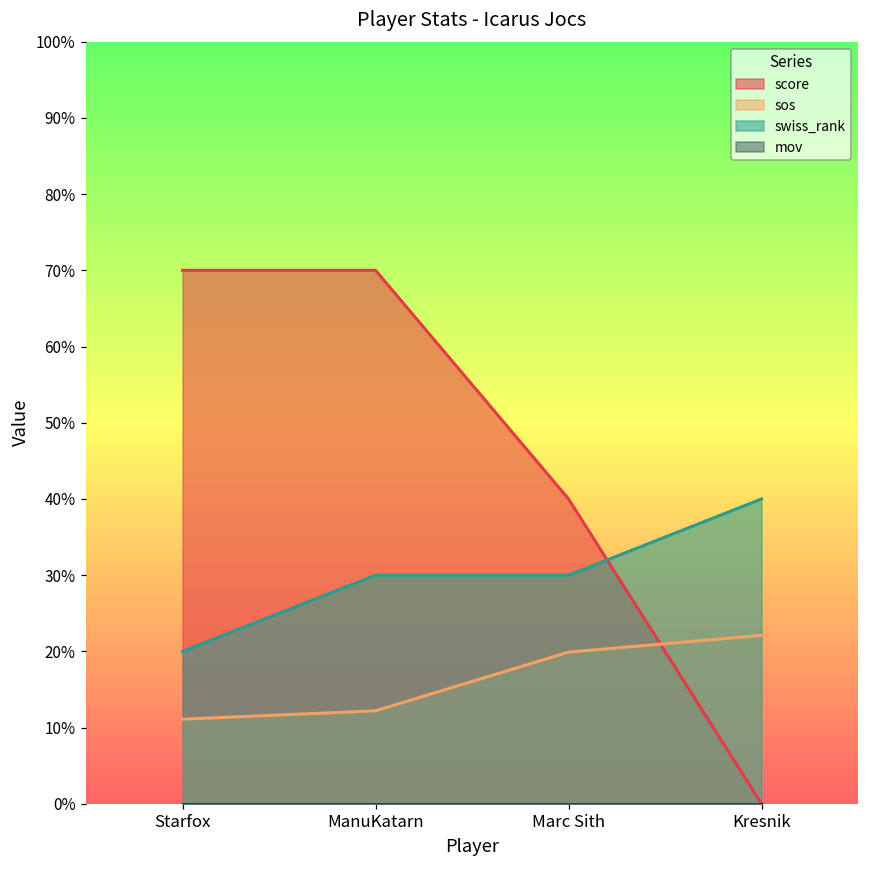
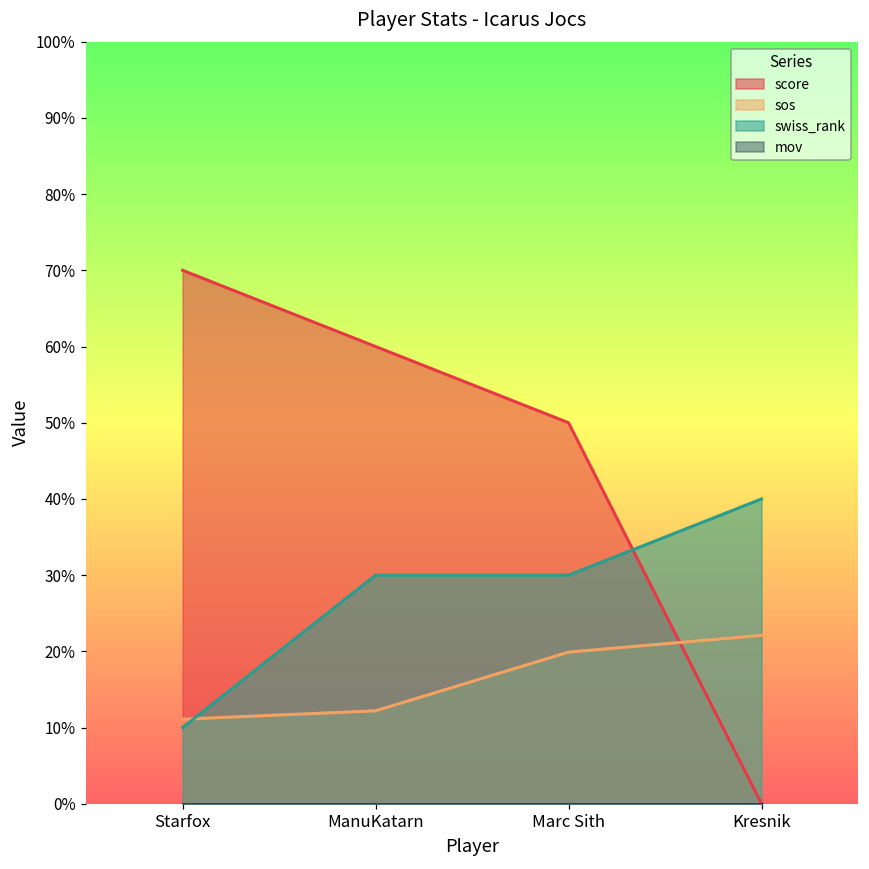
  {
    "score": {
      "Starfox": "70%",
-     "ManuKatarn": "70%",
-     "Marc Sith": "40%"
+     "ManuKatarn": "60%",
+     "Marc Sith": "50%"
    },
    "sos": {
      "Starfox": "11%",
      "ManuKatarn": "12%",
      "Marc Sith": "20%",
      "Kresnik": "22%"
    },
    "swiss_rank": {
-     "Starfox": "20%",
+     "Starfox": "10%",
      "ManuKatarn": "30%",
      "Marc Sith": "30%",
      "Kresnik": "40%"
    },
    "mov": {
      "Starfox": "0%",
      "ManuKatarn": "0%",
      "Marc Sith": "0%"
    }
  }
